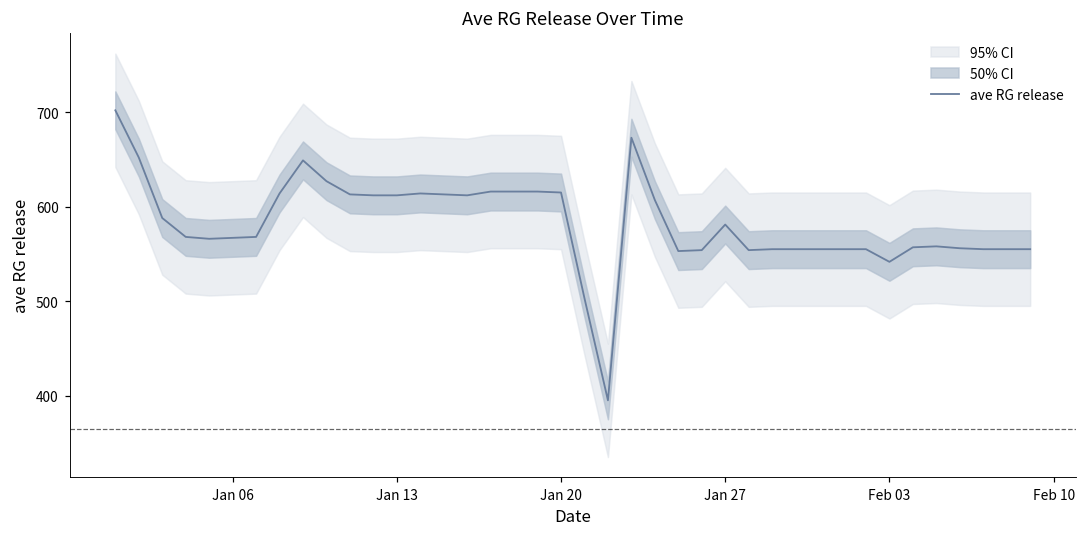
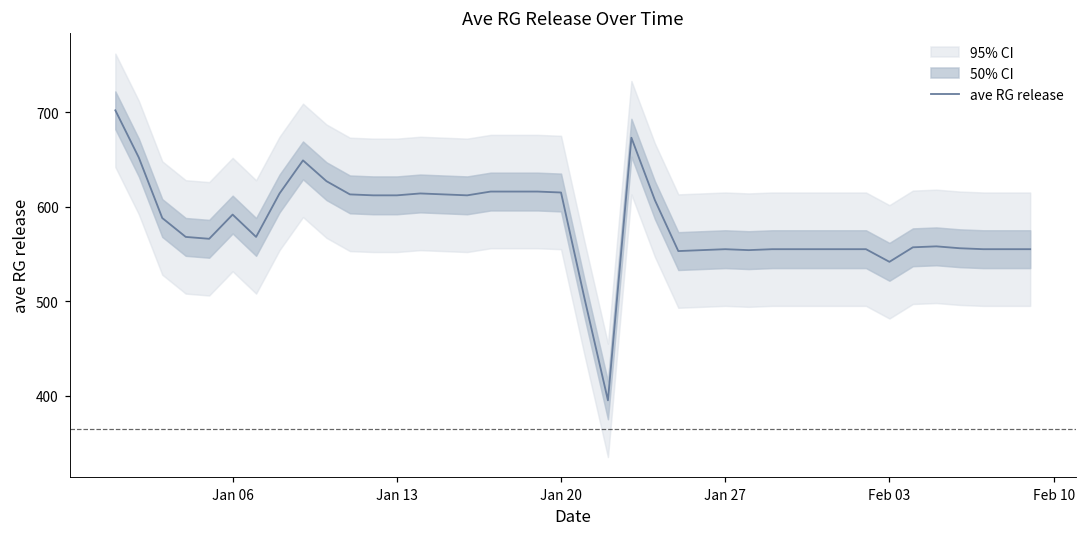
  {
    "ave RG release": {
-     "Jan 06": 570,
+     "Jan 06": 590,
      "Jan 13": 610,
      "Jan 20": 610,
-     "Jan 27": 580,
+     "Jan 27": 550,
      "Feb 03": 540
    }
  }
